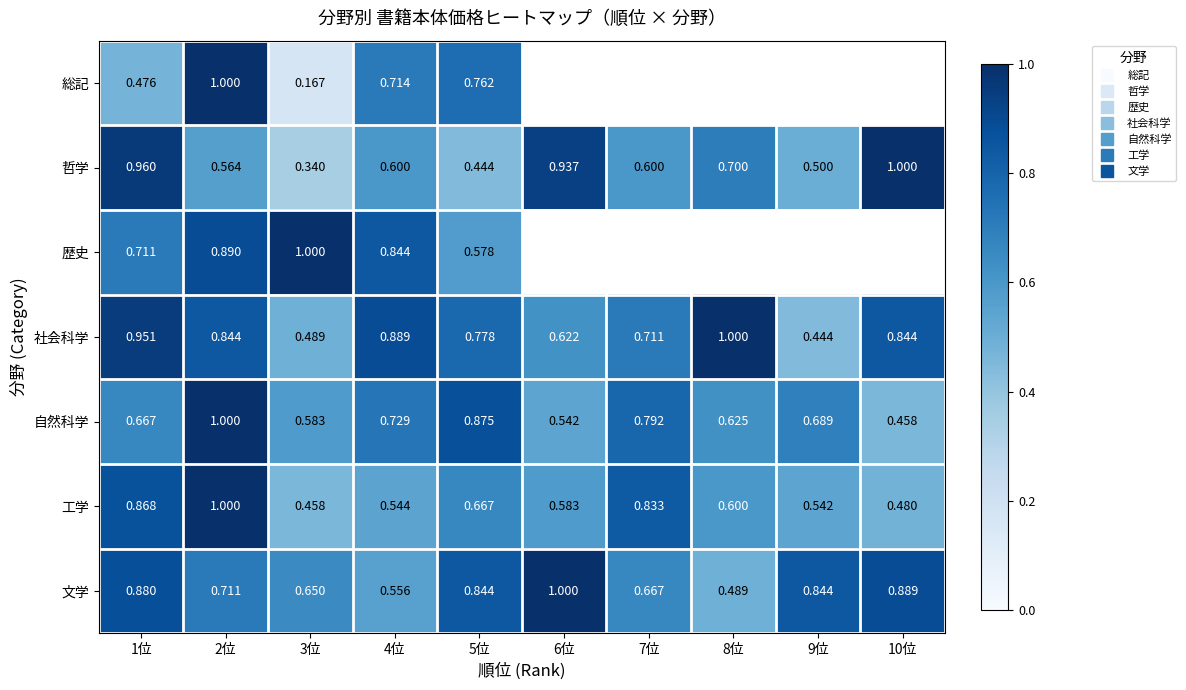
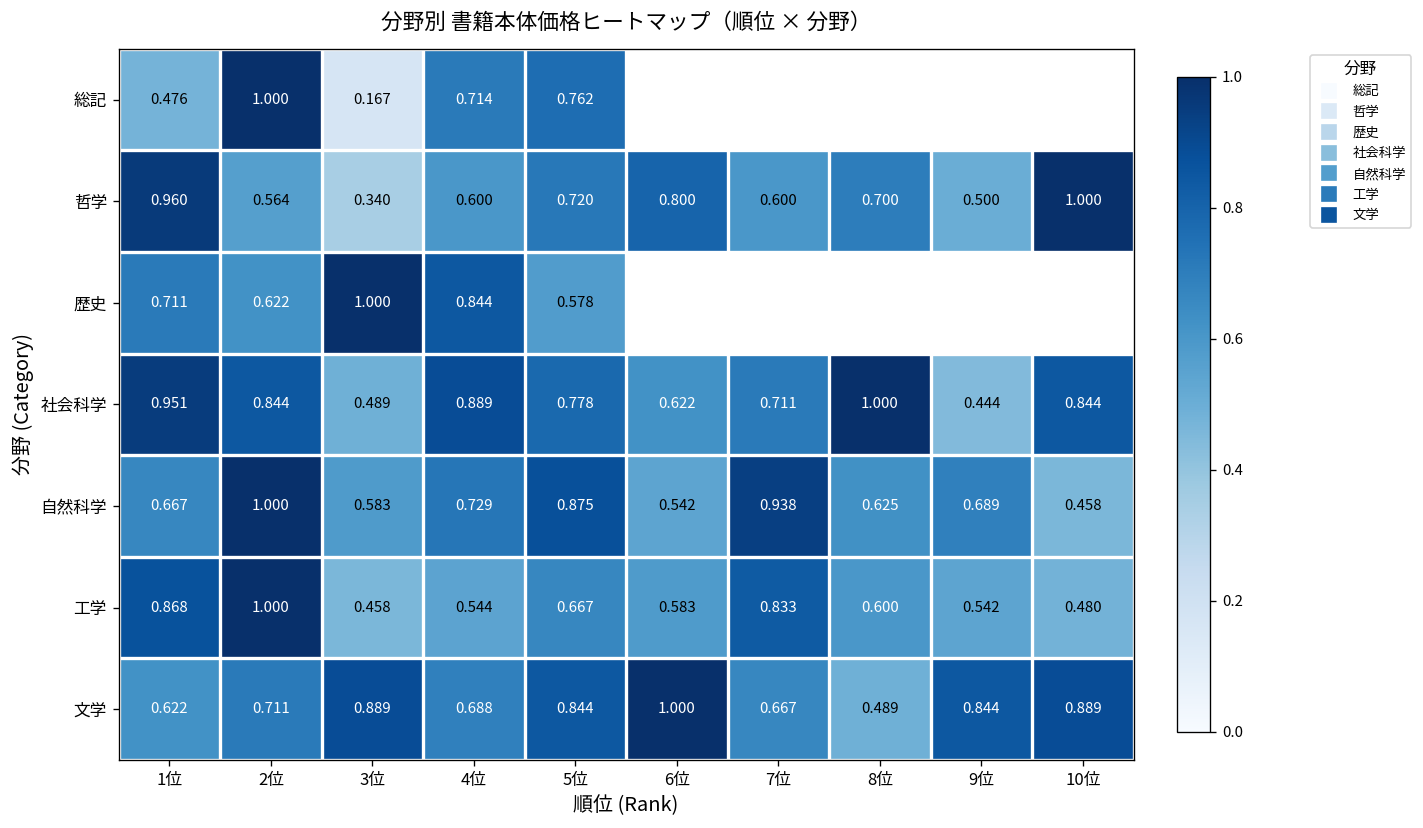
  {
    "総記": {
      "1位": 0.476,
      "2位": 1.000,
      "3位": 0.167,
      "4位": 0.714,
      "5位": 0.762
    },
    "哲学": {
      "1位": 0.960,
      "2位": 0.564,
      "3位": 0.340,
      "4位": 0.600,
-     "5位": 0.444,
-     "6位": 0.937,
+     "5位": 0.720,
+     "6位": 0.800,
      "7位": 0.600,
      "8位": 0.700,
      "9位": 0.500,
      "10位": 1.000
    },
    "歴史": {
      "1位": 0.711,
-     "2位": 0.890,
+     "2位": 0.622,
      "3位": 1.000,
      "4位": 0.844,
      "5位": 0.578
    },
    "社会科学": {
      "1位": 0.951,
      "2位": 0.844,
      "3位": 0.489,
      "4位": 0.889,
      "5位": 0.778,
      "6位": 0.622,
      "7位": 0.711,
      "8位": 1.000,
      "9位": 0.444,
      "10位": 0.844
    },
    "自然科学": {
      "1位": 0.667,
      "2位": 1.000,
      "3位": 0.583,
      "4位": 0.729,
      "5位": 0.875,
      "6位": 0.542,
-     "7位": 0.792,
+     "7位": 0.938,
      "8位": 0.625,
      "9位": 0.689,
      "10位": 0.458
    },
    "工学": {
      "1位": 0.868,
      "2位": 1.000,
      "3位": 0.458,
      "4位": 0.544,
      "5位": 0.667,
      "6位": 0.583,
      "7位": 0.833,
      "8位": 0.600,
      "9位": 0.542,
      "10位": 0.480
    },
    "文学": {
-     "1位": 0.880,
+     "1位": 0.622,
      "2位": 0.711,
-     "3位": 0.650,
-     "4位": 0.556,
+     "3位": 0.889,
+     "4位": 0.688,
      "5位": 0.844,
      "6位": 1.000,
      "7位": 0.667,
      "8位": 0.489,
      "9位": 0.844,
      "10位": 0.889
    }
  }
